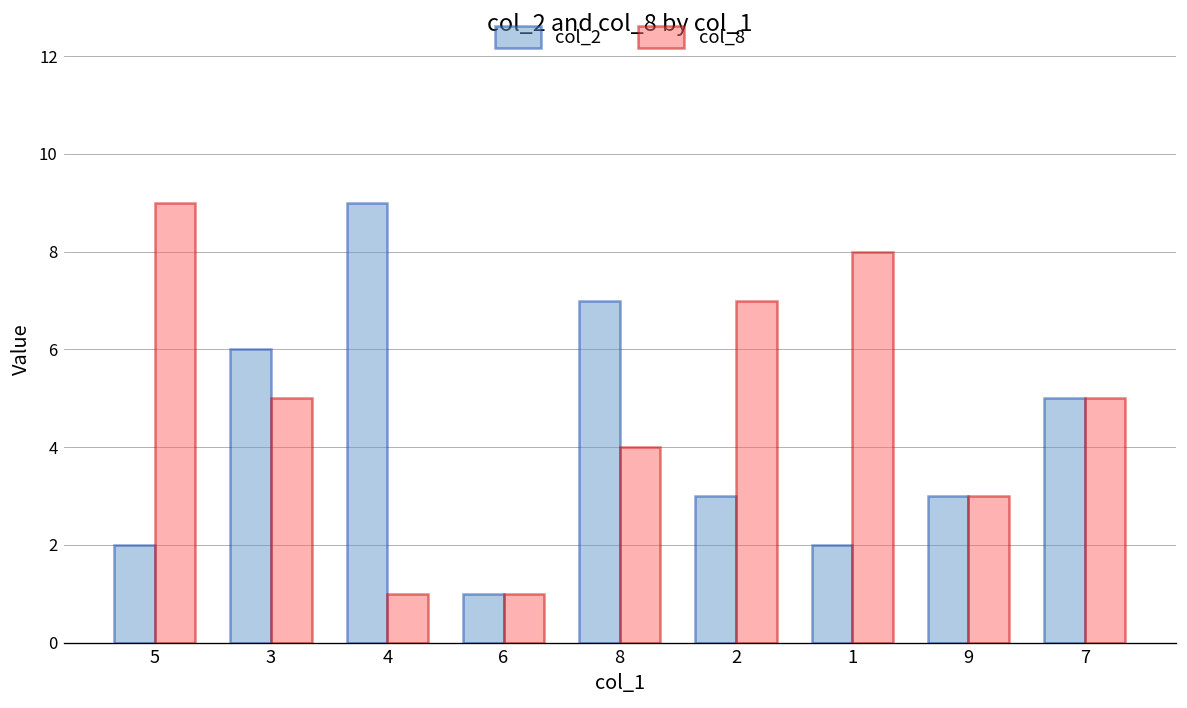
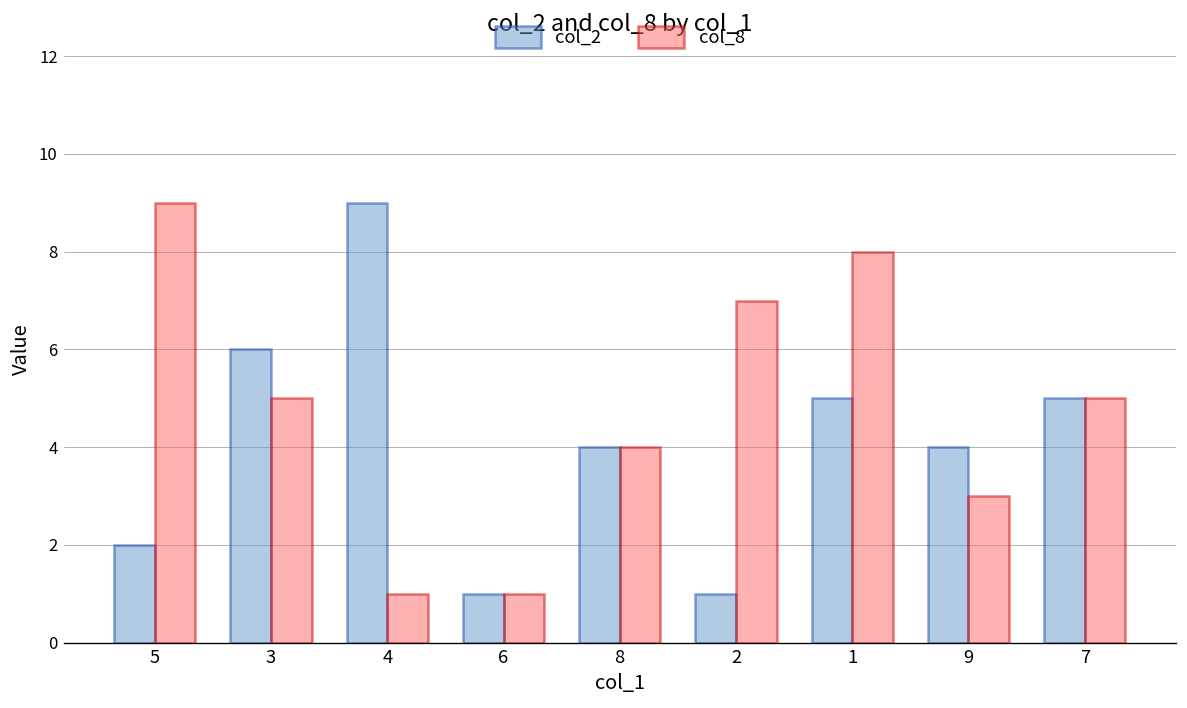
  {
    "col_2": {
      "5": 2,
      "3": 6,
      "4": 9,
      "6": 1,
-     "8": 7,
-     "2": 3,
-     "1": 2,
-     "9": 3,
+     "8": 4,
+     "2": 1,
+     "1": 5,
+     "9": 4,
      "7": 5
    },
    "col_8": {
      "5": 9,
      "3": 5,
      "4": 1,
      "6": 1,
      "8": 4,
      "2": 7,
      "1": 8,
      "9": 3,
      "7": 5
    }
  }
